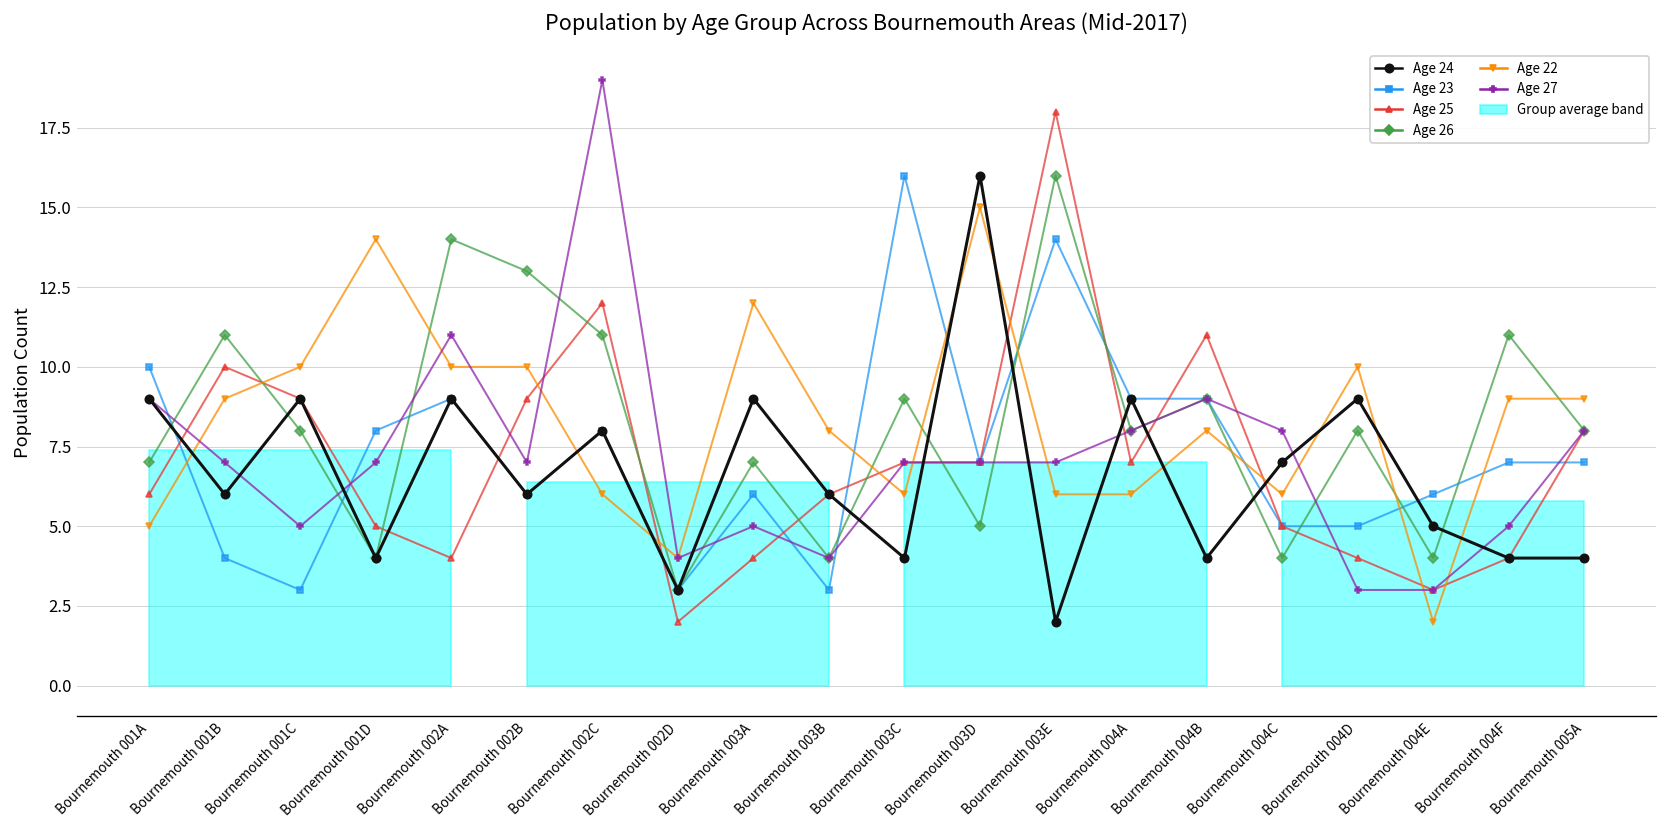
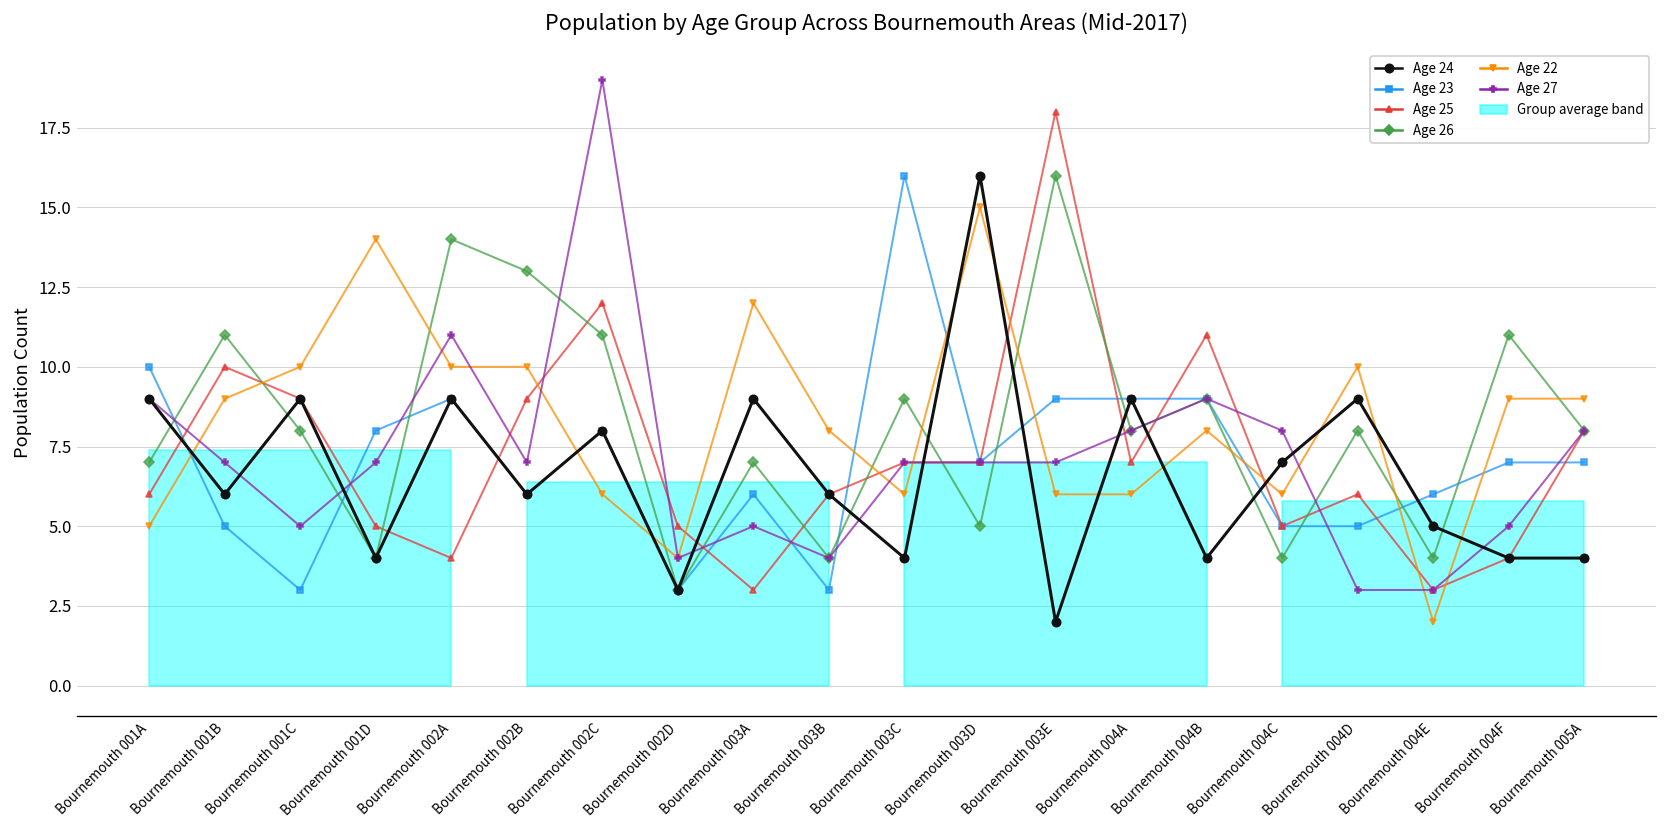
  {
    "Age 24": {
      "Bournemouth 001B": 6,
      "Bournemouth 003A": 9,
      "Bournemouth 003C": 4,
      "Bournemouth 003D": 16,
      "Bournemouth 003E": 2,
      "Bournemouth 004B": 4,
      "Bournemouth 004C": 7,
      "Bournemouth 004D": 9,
      "Bournemouth 004E": 5,
      "Bournemouth 005A": 4
    },
    "Age 23": {
      "Bournemouth 001A": 10,
-     "Bournemouth 001B": 4,
+     "Bournemouth 001B": 5,
      "Bournemouth 001C": 3,
      "Bournemouth 001D": 8,
      "Bournemouth 003A": 6,
      "Bournemouth 003B": 3,
      "Bournemouth 003C": 16,
-     "Bournemouth 003E": 14,
+     "Bournemouth 003E": 9,
      "Bournemouth 004D": 5,
      "Bournemouth 004E": 6,
      "Bournemouth 004F": 7,
      "Bournemouth 005A": 7
    },
    "Age 25": {
      "Bournemouth 001A": 6,
      "Bournemouth 001B": 10,
      "Bournemouth 001D": 5,
      "Bournemouth 002A": 4,
      "Bournemouth 002B": 9,
      "Bournemouth 002C": 12,
-     "Bournemouth 002D": 2,
-     "Bournemouth 003A": 4,
+     "Bournemouth 002D": 5,
+     "Bournemouth 003A": 3,
      "Bournemouth 003E": 18,
      "Bournemouth 004B": 11,
-     "Bournemouth 004D": 4
+     "Bournemouth 004D": 6
    },
    "Age 26": {
      "Bournemouth 001A": 7,
      "Bournemouth 001B": 11,
      "Bournemouth 001C": 8,
      "Bournemouth 002A": 14,
      "Bournemouth 002B": 13,
      "Bournemouth 002C": 11,
      "Bournemouth 003A": 7,
      "Bournemouth 003C": 9,
      "Bournemouth 003D": 5,
      "Bournemouth 003E": 16,
      "Bournemouth 004C": 4,
      "Bournemouth 004D": 8,
      "Bournemouth 004E": 4,
      "Bournemouth 004F": 11
    },
    "Age 22": {
      "Bournemouth 001A": 5,
      "Bournemouth 001B": 9,
      "Bournemouth 001C": 10,
      "Bournemouth 001D": 14,
      "Bournemouth 002A": 10,
      "Bournemouth 002B": 10,
      "Bournemouth 002C": 6,
      "Bournemouth 003A": 12,
      "Bournemouth 003B": 8,
      "Bournemouth 003C": 6,
      "Bournemouth 003D": 15,
      "Bournemouth 003E": 6,
      "Bournemouth 004A": 6,
      "Bournemouth 004B": 8,
      "Bournemouth 004C": 6,
      "Bournemouth 004D": 10,
      "Bournemouth 004E": 2,
      "Bournemouth 004F": 9,
      "Bournemouth 005A": 9
    },
    "Age 27": {
      "Bournemouth 001B": 7,
      "Bournemouth 001C": 5,
      "Bournemouth 001D": 7,
      "Bournemouth 002A": 11,
      "Bournemouth 002B": 7,
      "Bournemouth 002C": 19,
      "Bournemouth 003A": 5,
      "Bournemouth 004C": 8,
      "Bournemouth 004D": 3,
      "Bournemouth 004F": 5
    }
  }
